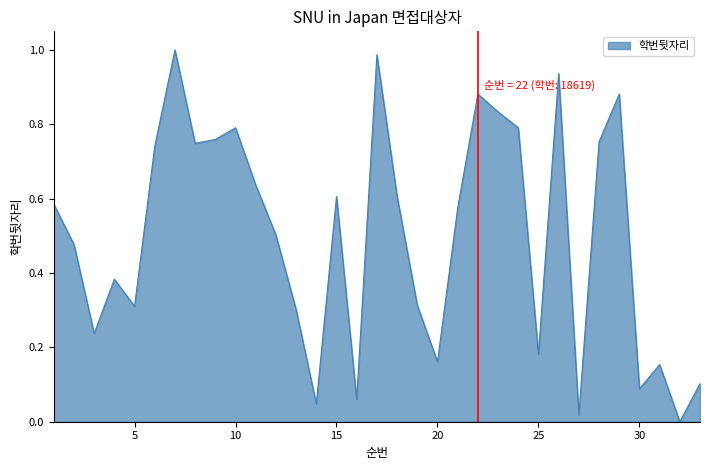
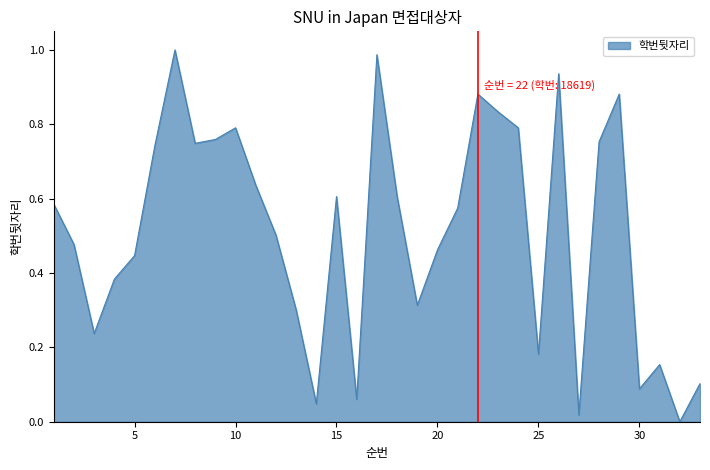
  {
-   "5": 0.31,
+   "5": 0.45,
    "10": 0.79,
    "15": 0.61,
-   "20": 0.16,
+   "20": 0.46,
    "25": 0.18,
    "30": 0.09
  }
